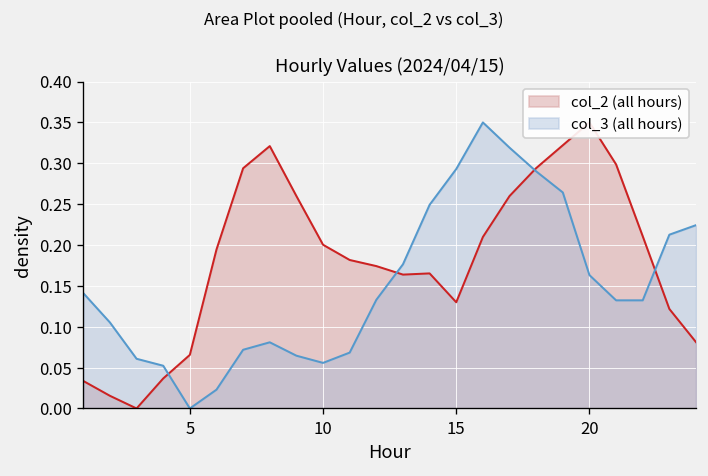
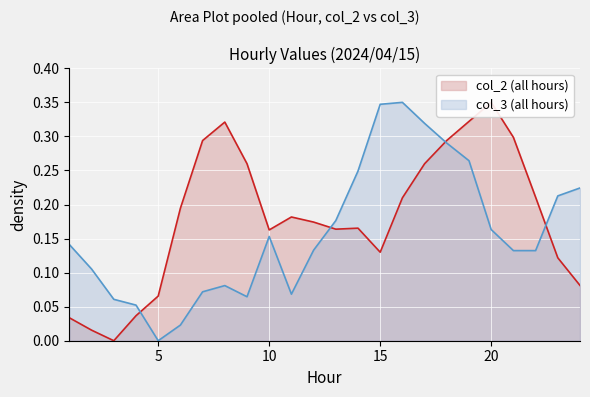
  {
    "col_2 (all hours)": {
      "5": 0.07,
-     "10": 0.20,
+     "10": 0.16,
      "15": 0.13
    },
    "col_3 (all hours)": {
      "5": 0.00,
-     "10": 0.06,
-     "15": 0.29,
+     "10": 0.15,
+     "15": 0.35,
      "20": 0.16
    }
  }
